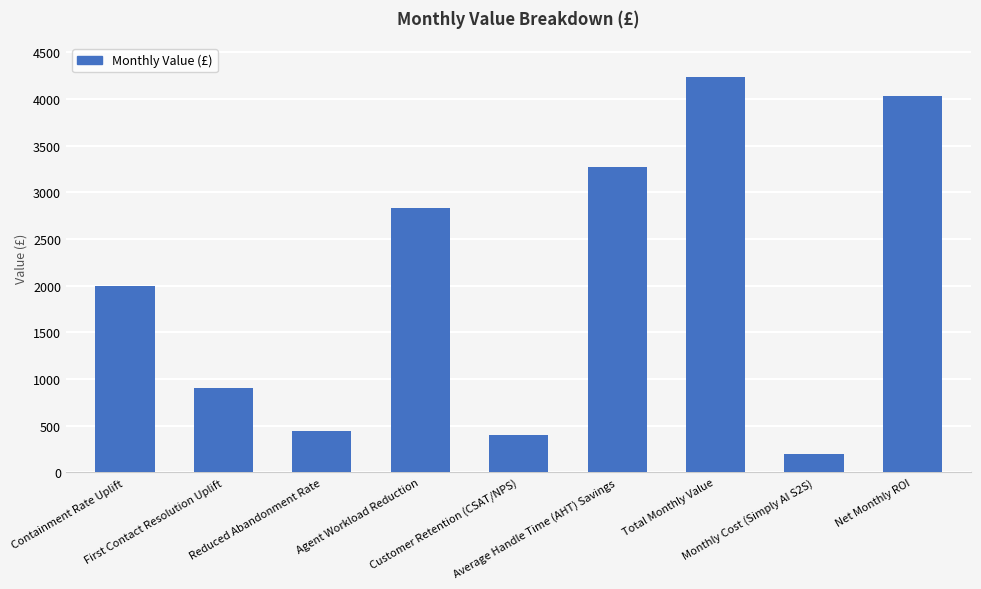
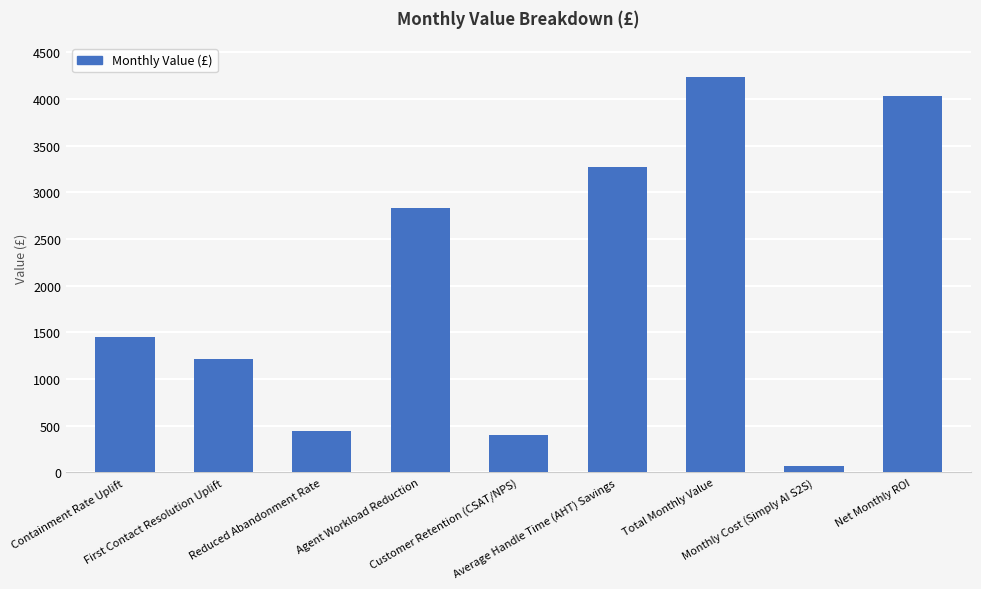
  {
-   "Containment Rate Uplift": 2000,
-   "First Contact Resolution Uplift": 900,
+   "Containment Rate Uplift": 1500,
+   "First Contact Resolution Uplift": 1200,
    "Reduced Abandonment Rate": 400,
    "Agent Workload Reduction": 2800,
    "Customer Retention (CSAT/NPS)": 400,
    "Average Handle Time (AHT) Savings": 3300,
    "Total Monthly Value": 4200,
-   "Monthly Cost (Simply AI S2S)": 200,
+   "Monthly Cost (Simply AI S2S)": 100,
    "Net Monthly ROI": 4000
  }
